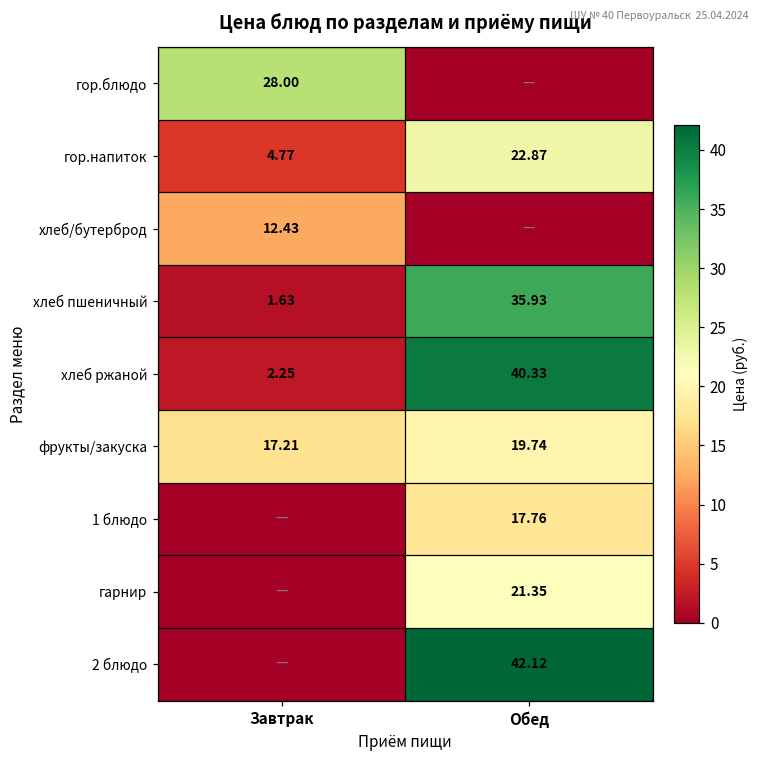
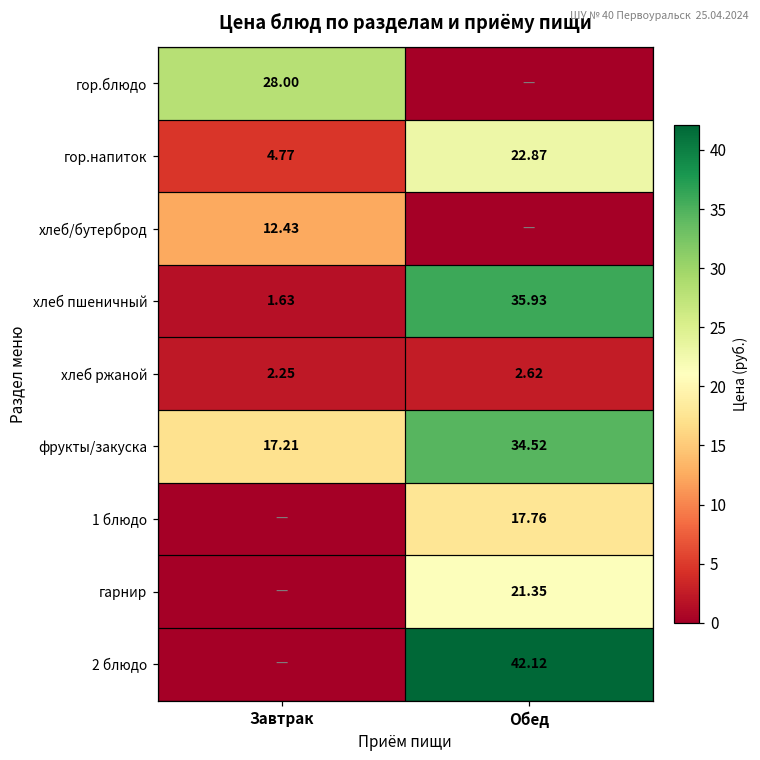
  {
    "гор.блюдо": {
      "Завтрак": 28.00
    },
    "гор.напиток": {
      "Завтрак": 4.77,
      "Обед": 22.87
    },
    "хлеб/бутерброд": {
      "Завтрак": 12.43
    },
    "хлеб пшеничный": {
      "Завтрак": 1.63,
      "Обед": 35.93
    },
    "хлеб ржаной": {
      "Завтрак": 2.25,
-     "Обед": 40.33
+     "Обед": 2.62
    },
    "фрукты/закуска": {
      "Завтрак": 17.21,
-     "Обед": 19.74
+     "Обед": 34.52
    },
    "1 блюдо": {
      "Обед": 17.76
    },
    "гарнир": {
      "Обед": 21.35
    },
    "2 блюдо": {
      "Обед": 42.12
    }
  }
